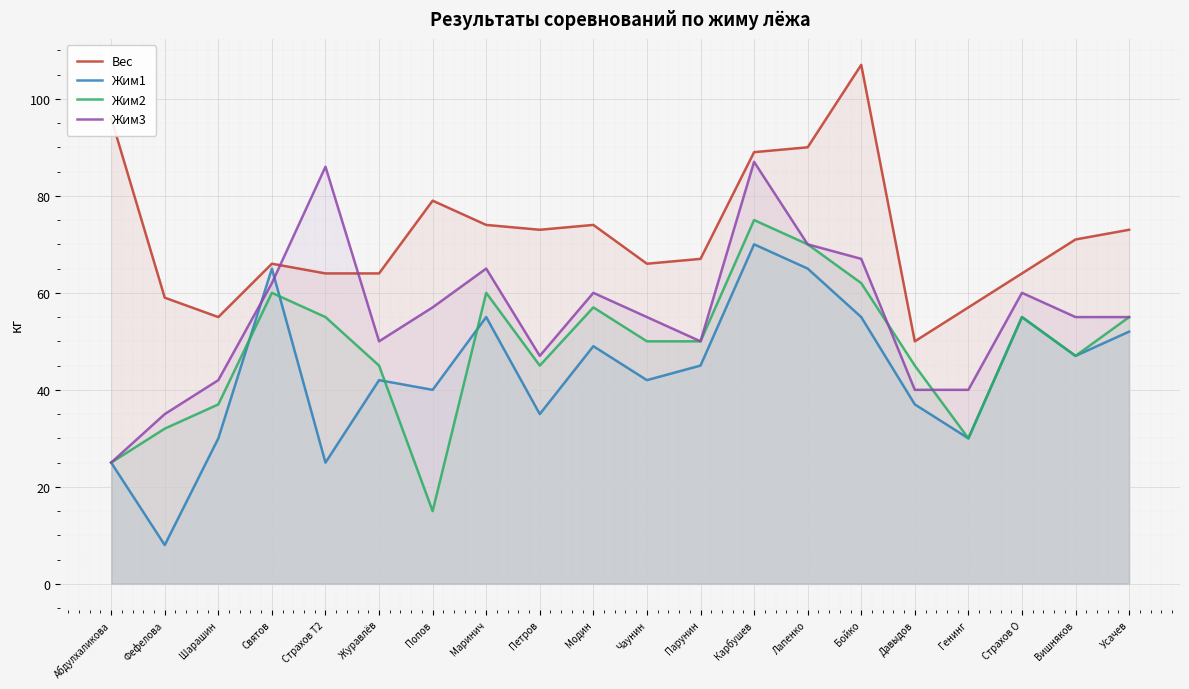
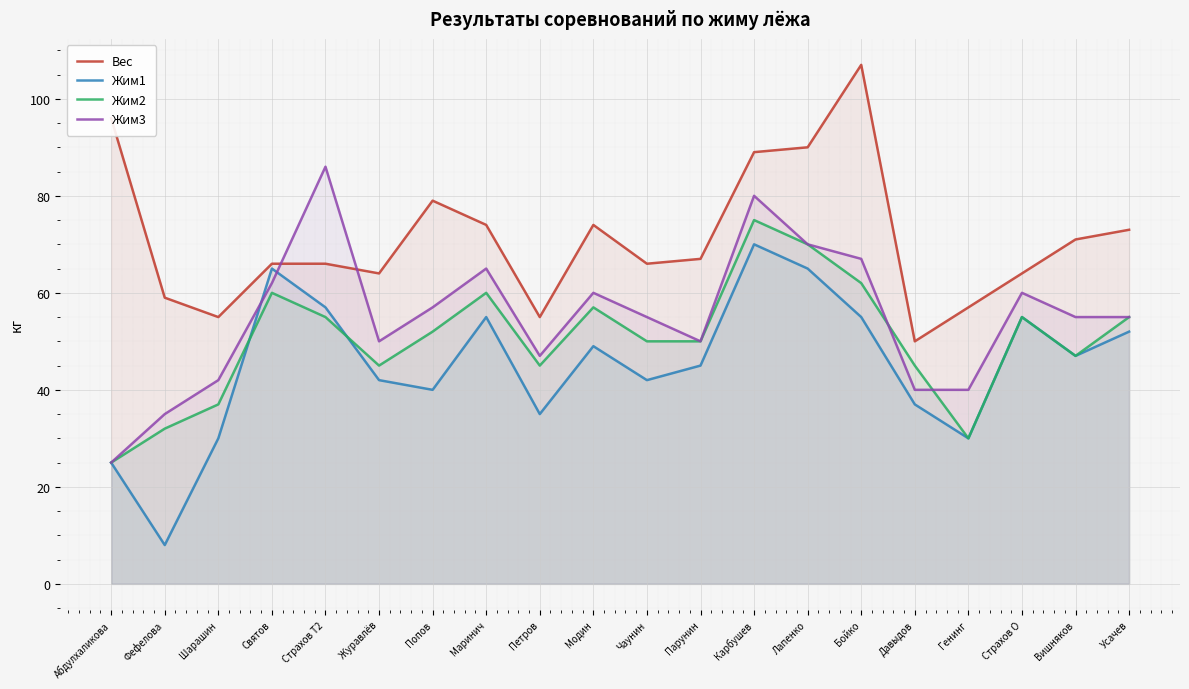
  {
    "Вес": {
      "Фефелова": 59,
      "Шарашин": 55,
      "Святов": 66,
-     "Страхов T2": 64,
+     "Страхов T2": 66,
      "Журавлёв": 64,
      "Попов": 79,
      "Маринич": 74,
-     "Петров": 73,
+     "Петров": 55,
      "Модин": 74,
      "Чаунин": 66,
      "Парунин": 67,
      "Карбушев": 89,
      "Лапенко": 90,
      "Бойко": 107,
      "Давыдов": 50,
      "Генинг": 57,
      "Страхов O": 64,
      "Вишняков": 71,
      "Усачев": 73
    },
    "Жим1": {
      "Фефелова": 8,
      "Шарашин": 30,
      "Святов": 65,
-     "Страхов T2": 25,
+     "Страхов T2": 57,
      "Журавлёв": 42,
      "Попов": 40,
      "Маринич": 55,
      "Петров": 35,
      "Модин": 49,
      "Чаунин": 42,
      "Парунин": 45,
      "Карбушев": 70,
      "Лапенко": 65,
      "Бойко": 55,
      "Давыдов": 37,
      "Усачев": 52
    },
    "Жим2": {
      "Фефелова": 32,
      "Шарашин": 37,
      "Святов": 60,
      "Страхов T2": 55,
      "Журавлёв": 45,
-     "Попов": 15,
+     "Попов": 52,
      "Маринич": 60,
      "Петров": 45,
      "Модин": 57,
      "Чаунин": 50,
      "Карбушев": 75,
      "Бойко": 62,
      "Давыдов": 45
    },
    "Жим3": {
      "Фефелова": 35,
      "Шарашин": 42,
      "Святов": 62,
      "Страхов T2": 86,
      "Журавлёв": 50,
      "Попов": 57,
      "Маринич": 65,
      "Петров": 47,
      "Модин": 60,
      "Чаунин": 55,
-     "Карбушев": 87,
+     "Карбушев": 80,
      "Бойко": 67,
      "Давыдов": 40,
      "Генинг": 40,
      "Страхов O": 60,
      "Вишняков": 55
    }
  }
